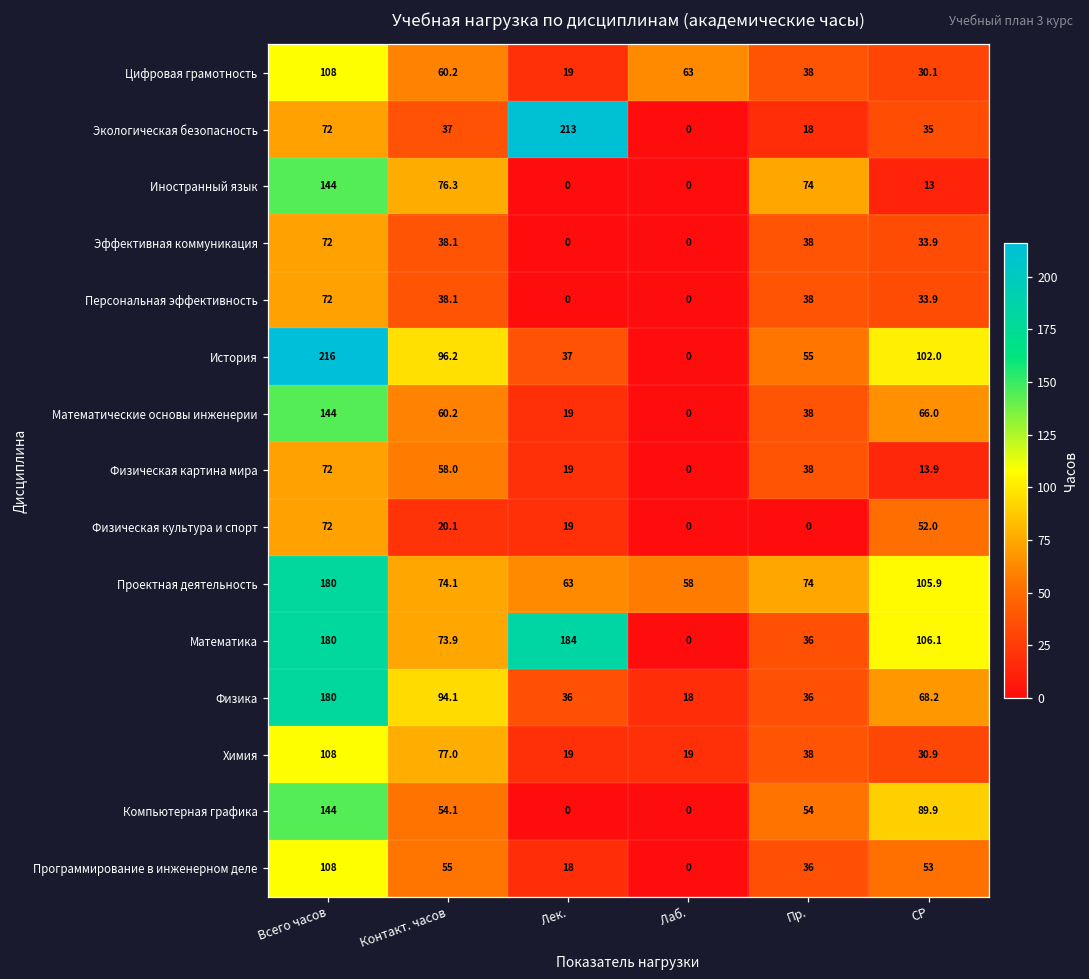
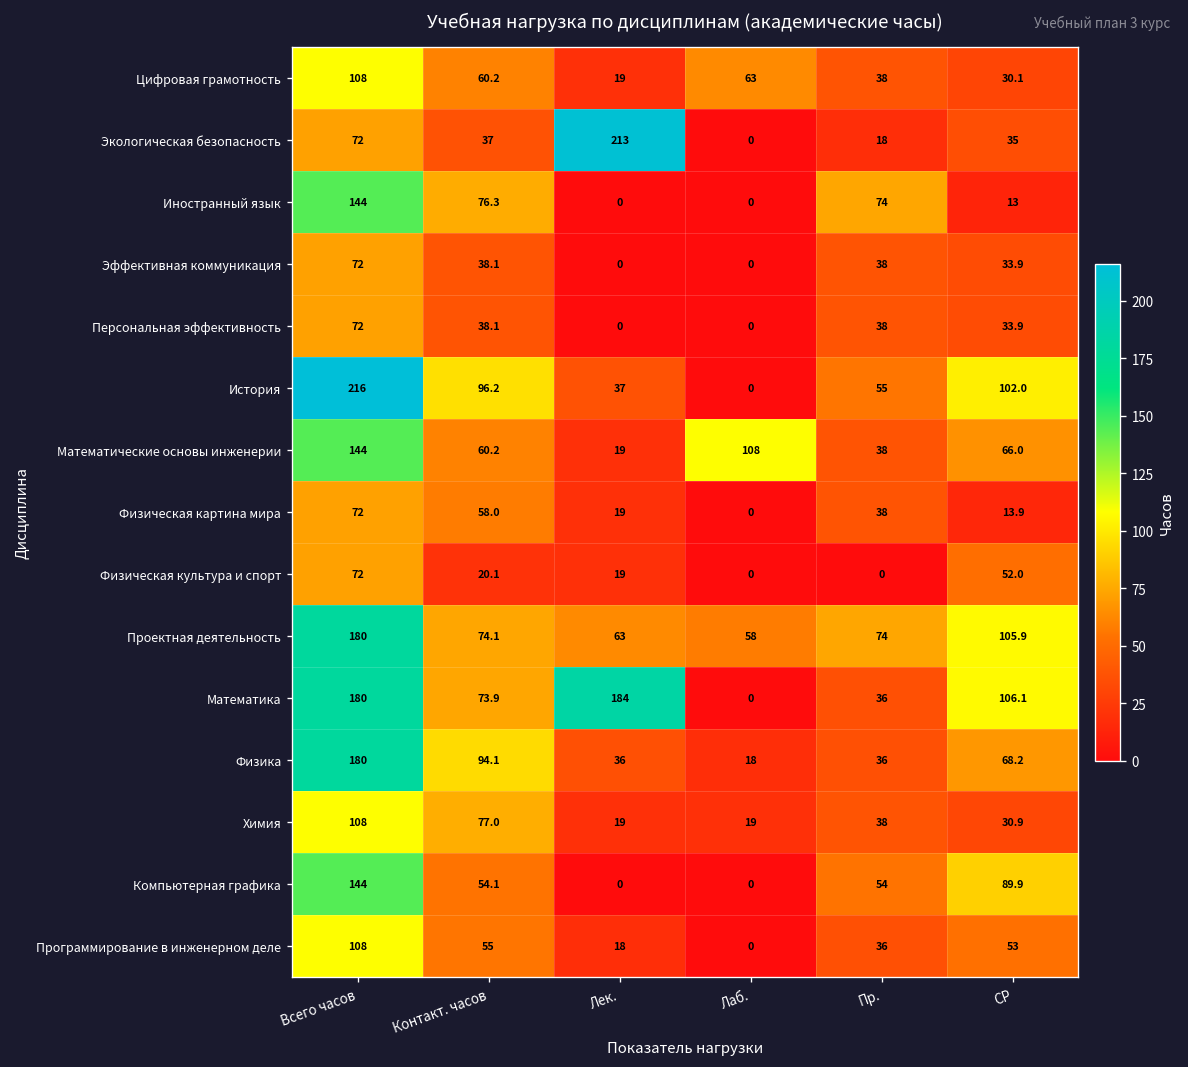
  {
    "Цифровая грамотность": {
      "Всего часов": 108,
      "Контакт. часов": 60.2,
      "Лек.": 19,
      "Лаб.": 63,
      "Пр.": 38,
      "СР": 30.1
    },
    "Экологическая безопасность": {
      "Всего часов": 72,
      "Контакт. часов": 37,
      "Лек.": 213,
      "Лаб.": 0,
      "Пр.": 18,
      "СР": 35
    },
    "Иностранный язык": {
      "Всего часов": 144,
      "Контакт. часов": 76.3,
      "Лек.": 0,
      "Лаб.": 0,
      "Пр.": 74,
      "СР": 13
    },
    "Эффективная коммуникация": {
      "Всего часов": 72,
      "Контакт. часов": 38.1,
      "Лек.": 0,
      "Лаб.": 0,
      "Пр.": 38,
      "СР": 33.9
    },
    "Персональная эффективность": {
      "Всего часов": 72,
      "Контакт. часов": 38.1,
      "Лек.": 0,
      "Лаб.": 0,
      "Пр.": 38,
      "СР": 33.9
    },
    "История": {
      "Всего часов": 216,
      "Контакт. часов": 96.2,
      "Лек.": 37,
      "Лаб.": 0,
      "Пр.": 55,
      "СР": 102.0
    },
    "Математические основы инженерии": {
      "Всего часов": 144,
      "Контакт. часов": 60.2,
      "Лек.": 19,
-     "Лаб.": 0,
+     "Лаб.": 108,
      "Пр.": 38,
      "СР": 66.0
    },
    "Физическая картина мира": {
      "Всего часов": 72,
      "Контакт. часов": 58.0,
      "Лек.": 19,
      "Лаб.": 0,
      "Пр.": 38,
      "СР": 13.9
    },
    "Физическая культура и спорт": {
      "Всего часов": 72,
      "Контакт. часов": 20.1,
      "Лек.": 19,
      "Лаб.": 0,
      "Пр.": 0,
      "СР": 52.0
    },
    "Проектная деятельность": {
      "Всего часов": 180,
      "Контакт. часов": 74.1,
      "Лек.": 63,
      "Лаб.": 58,
      "Пр.": 74,
      "СР": 105.9
    },
    "Математика": {
      "Всего часов": 180,
      "Контакт. часов": 73.9,
      "Лек.": 184,
      "Лаб.": 0,
      "Пр.": 36,
      "СР": 106.1
    },
    "Физика": {
      "Всего часов": 180,
      "Контакт. часов": 94.1,
      "Лек.": 36,
      "Лаб.": 18,
      "Пр.": 36,
      "СР": 68.2
    },
    "Химия": {
      "Всего часов": 108,
      "Контакт. часов": 77.0,
      "Лек.": 19,
      "Лаб.": 19,
      "Пр.": 38,
      "СР": 30.9
    },
    "Компьютерная графика": {
      "Всего часов": 144,
      "Контакт. часов": 54.1,
      "Лек.": 0,
      "Лаб.": 0,
      "Пр.": 54,
      "СР": 89.9
    },
    "Программирование в инженерном деле": {
      "Всего часов": 108,
      "Контакт. часов": 55,
      "Лек.": 18,
      "Лаб.": 0,
      "Пр.": 36,
      "СР": 53
    }
  }
